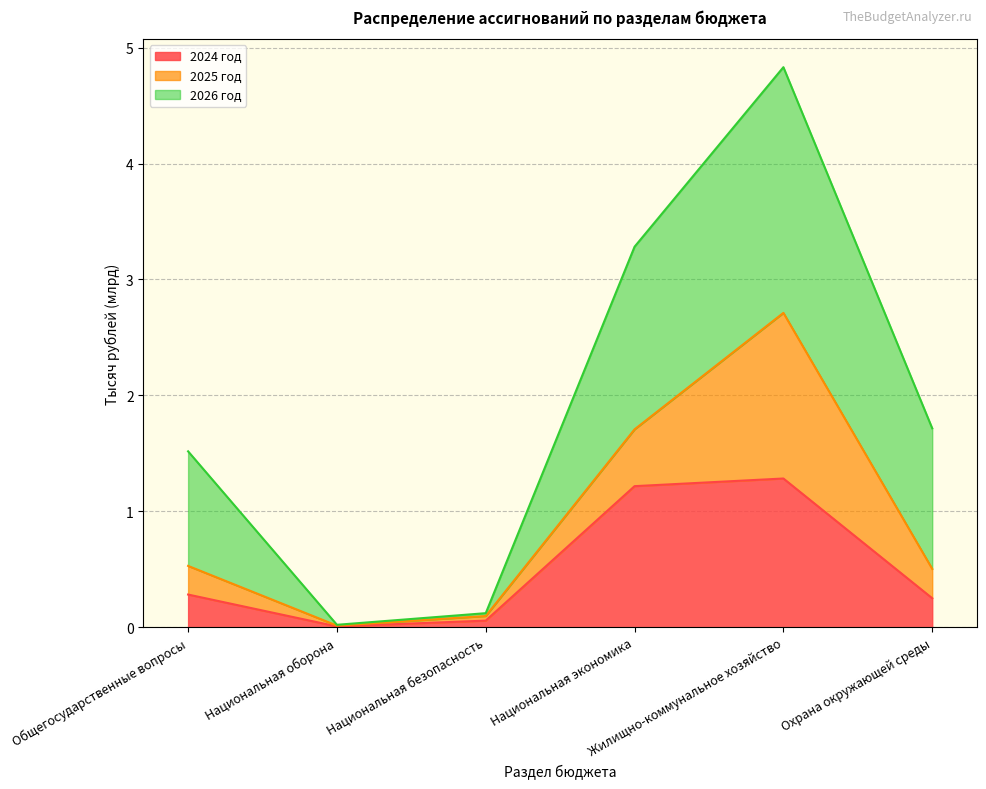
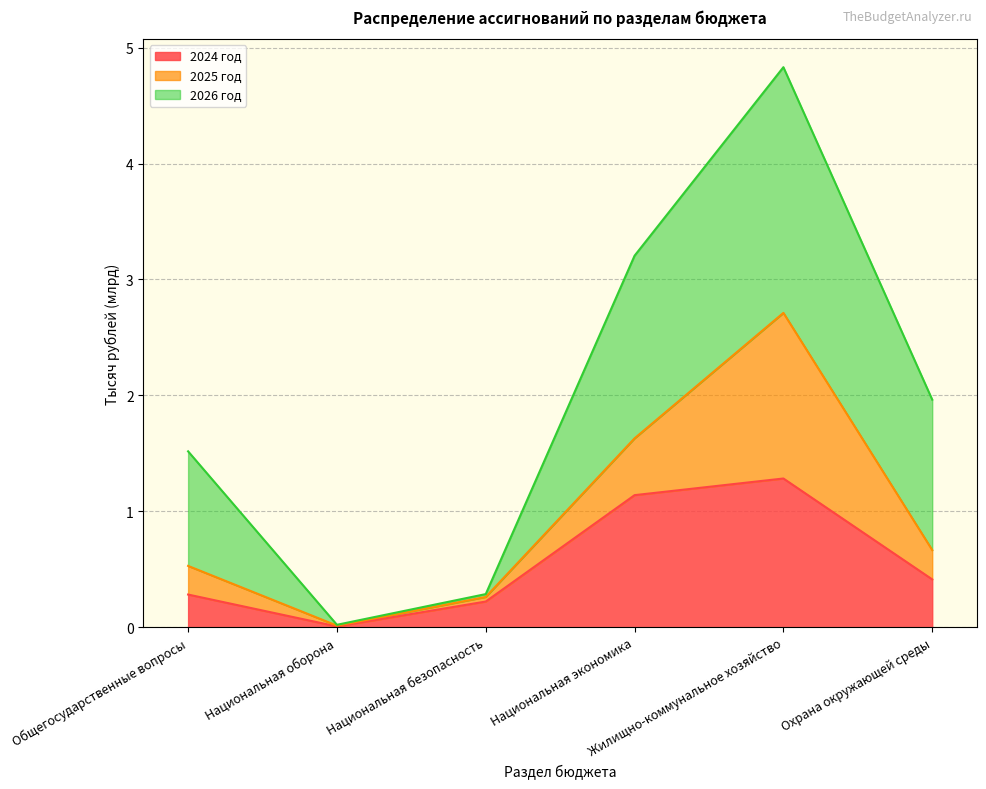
  {
    "2024 год": {
      "Общегосударственные вопросы": 0.28,
-     "Национальная безопасность": 0.06,
-     "Национальная экономика": 1.22,
+     "Национальная безопасность": 0.22,
+     "Национальная экономика": 1.14,
      "Жилищно-коммунальное хозяйство": 1.28,
-     "Охрана окружающей среды": 0.25
+     "Охрана окружающей среды": 0.41
    },
    "2025 год": {
      "Общегосударственные вопросы": 0.25,
      "Национальная безопасность": 0.04,
      "Национальная экономика": 0.49,
      "Жилищно-коммунальное хозяйство": 1.43,
      "Охрана окружающей среды": 0.25
    },
    "2026 год": {
      "Общегосударственные вопросы": 0.99,
      "Национальная безопасность": 0.02,
      "Национальная экономика": 1.58,
      "Жилищно-коммунальное хозяйство": 2.12,
-     "Охрана окружающей среды": 1.21
+     "Охрана окружающей среды": 1.30
    }
  }
